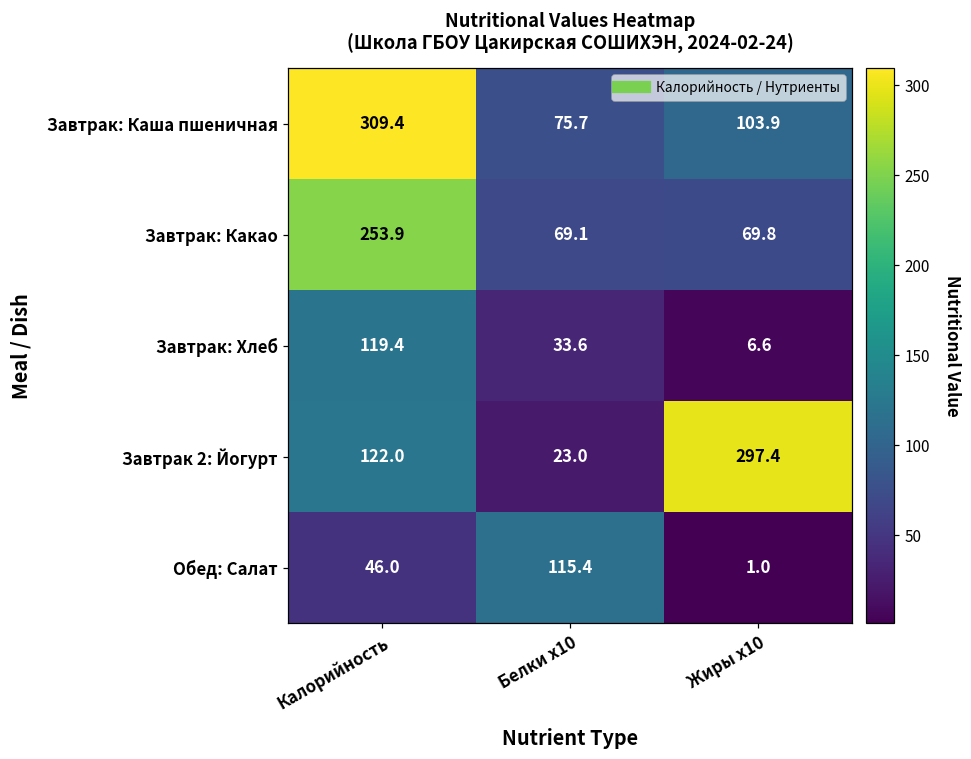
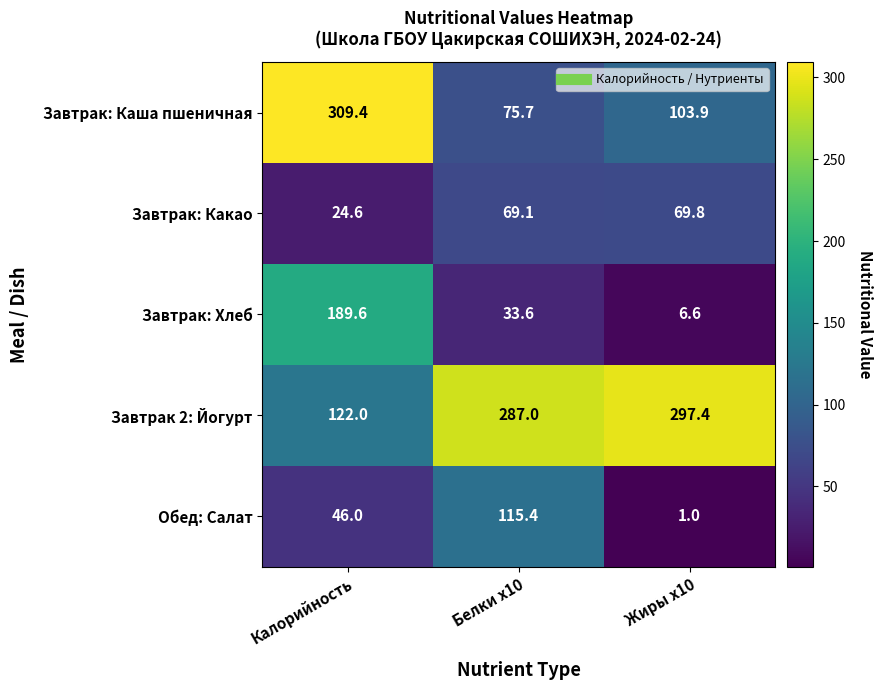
  {
    "Завтрак: Каша пшеничная": {
      "Калорийность": 309.4,
      "Белки x10": 75.7,
      "Жиры x10": 103.9
    },
    "Завтрак: Какао": {
-     "Калорийность": 253.9,
+     "Калорийность": 24.6,
      "Белки x10": 69.1,
      "Жиры x10": 69.8
    },
    "Завтрак: Хлеб": {
-     "Калорийность": 119.4,
+     "Калорийность": 189.6,
      "Белки x10": 33.6,
      "Жиры x10": 6.6
    },
    "Завтрак 2: Йогурт": {
      "Калорийность": 122.0,
-     "Белки x10": 23.0,
+     "Белки x10": 287.0,
      "Жиры x10": 297.4
    },
    "Обед: Салат": {
      "Калорийность": 46.0,
      "Белки x10": 115.4,
      "Жиры x10": 1.0
    }
  }
